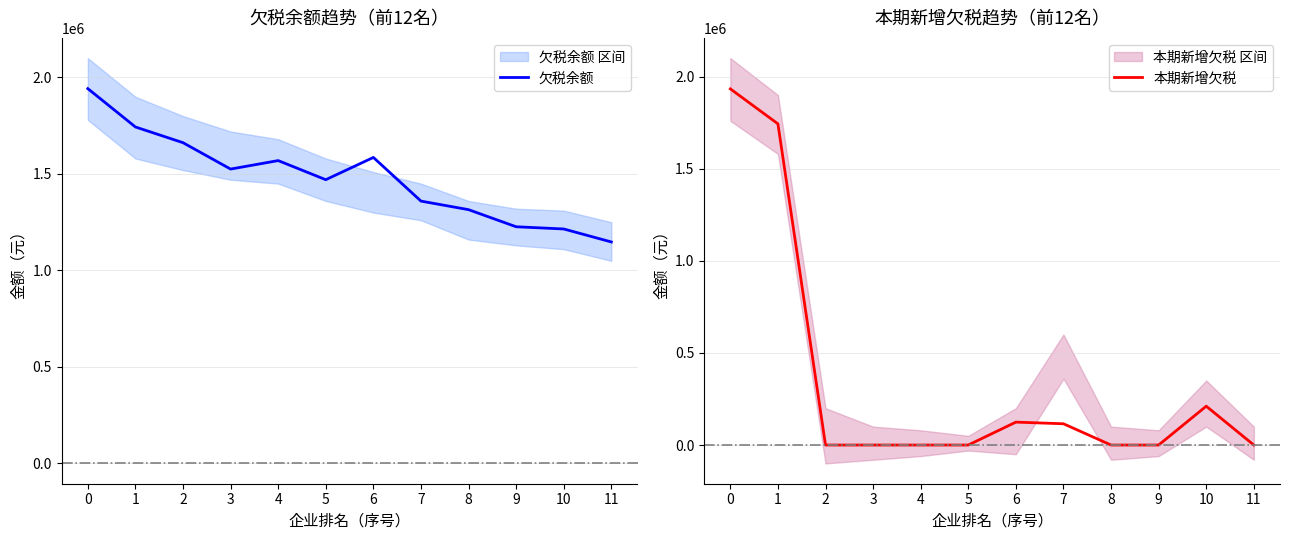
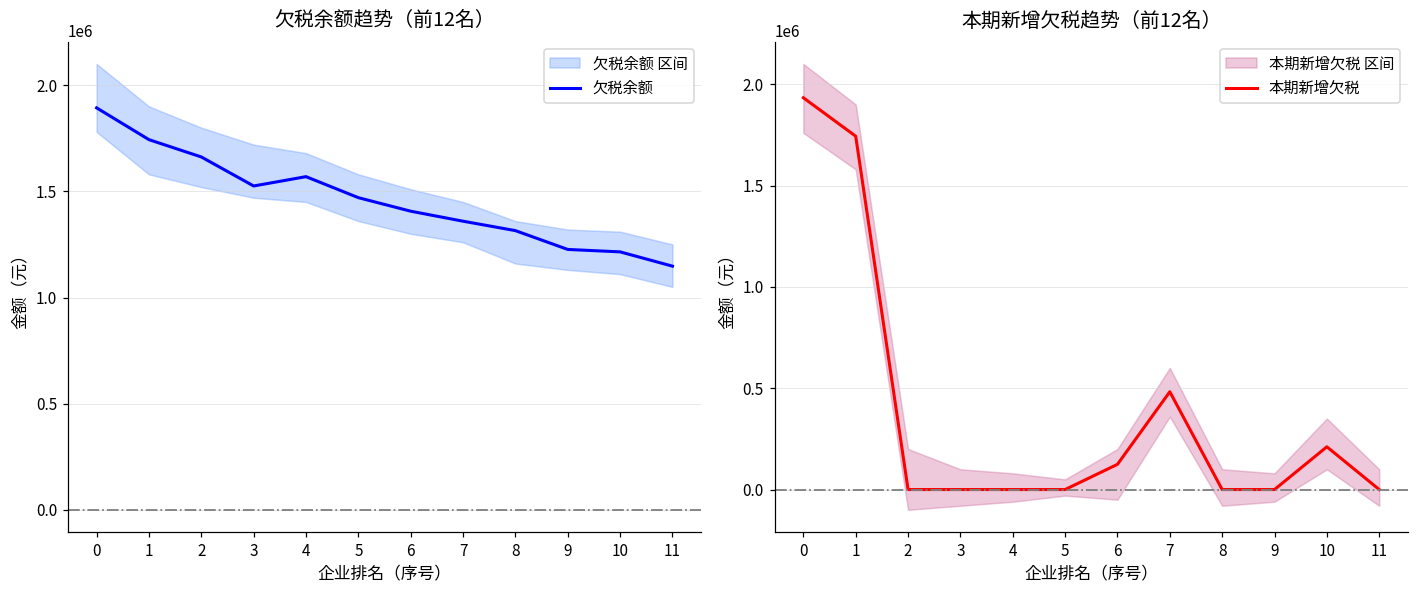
  {
    "欠税余额趋势（前12名）": {
      "欠税余额": {
-       "0": 1940000,
+       "0": 1890000,
        "1": 1740000,
        "2": 1660000,
        "3": 1530000,
        "4": 1570000,
        "5": 1470000,
-       "6": 1590000,
+       "6": 1410000,
        "7": 1360000,
        "8": 1310000,
        "9": 1230000,
        "10": 1210000,
        "11": 1150000
      }
    },
    "本期新增欠税趋势（前12名）": {
      "本期新增欠税": {
        "0": 1930000,
        "1": 1740000,
        "2": 0,
        "3": 0,
        "4": 0,
        "5": 0,
        "6": 120000,
-       "7": 120000,
+       "7": 480000,
        "8": 0,
        "9": 0,
        "10": 210000,
        "11": 0
      }
    }
  }
